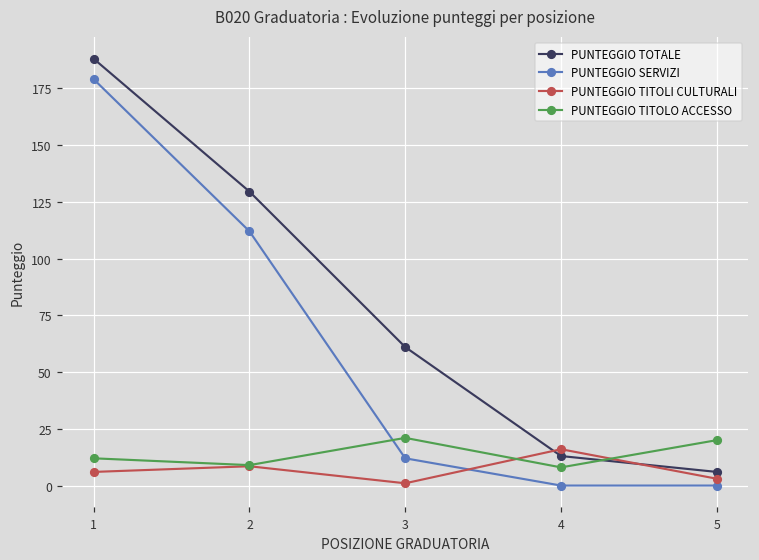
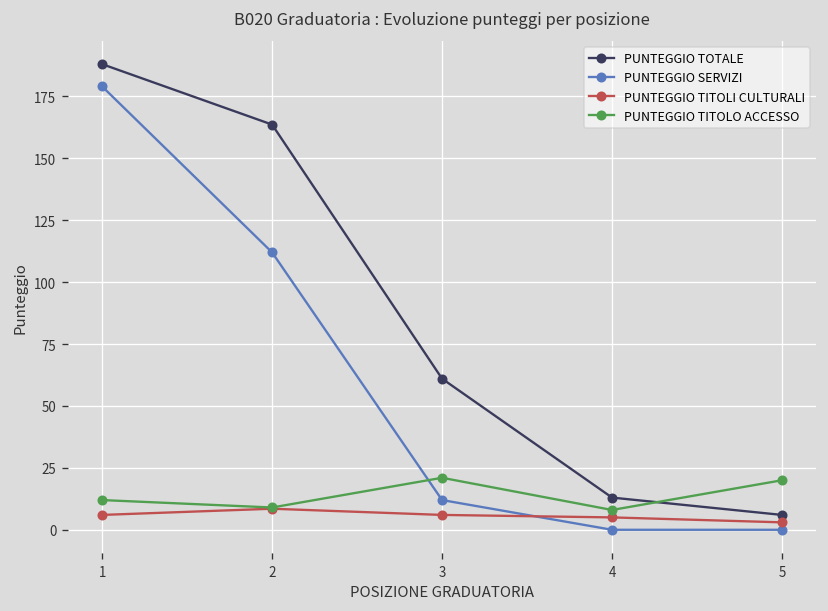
  {
    "PUNTEGGIO TOTALE": {
      "1": 188,
-     "2": 130,
+     "2": 164,
      "3": 61,
      "4": 13,
      "5": 6
    },
    "PUNTEGGIO SERVIZI": {
      "1": 179,
      "2": 112,
      "3": 12,
      "4": 0,
      "5": 0
    },
    "PUNTEGGIO TITOLI CULTURALI": {
      "1": 6,
-     "3": 1,
-     "4": 16,
+     "3": 6,
+     "4": 5,
      "5": 3
    },
    "PUNTEGGIO TITOLO ACCESSO": {
      "1": 12,
      "3": 21,
      "4": 8,
      "5": 20
    }
  }
